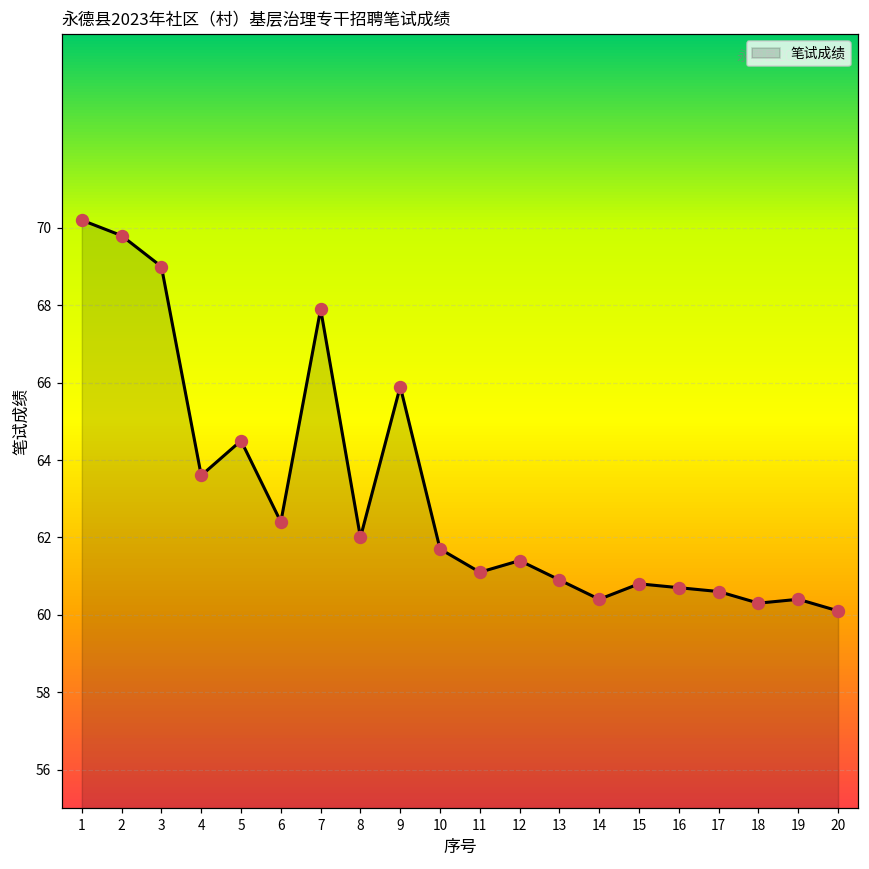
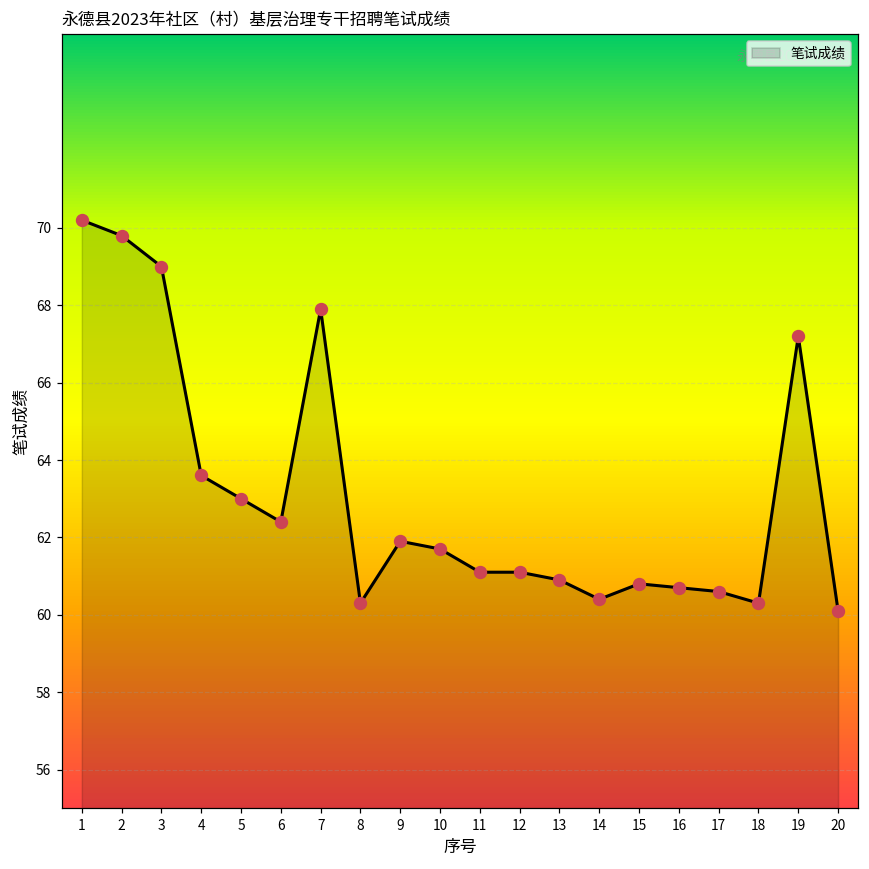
  {
    "1": 70.2,
    "2": 69.8,
    "3": 69.0,
    "4": 63.6,
-   "5": 64.5,
+   "5": 63.0,
    "6": 62.4,
    "7": 67.9,
-   "8": 62.0,
-   "9": 65.9,
+   "8": 60.3,
+   "9": 61.9,
    "10": 61.7,
    "11": 61.1,
-   "12": 61.4,
+   "12": 61.1,
    "13": 60.9,
    "14": 60.4,
    "15": 60.8,
    "16": 60.7,
    "17": 60.6,
    "18": 60.3,
-   "19": 60.4,
+   "19": 67.2,
    "20": 60.1
  }
